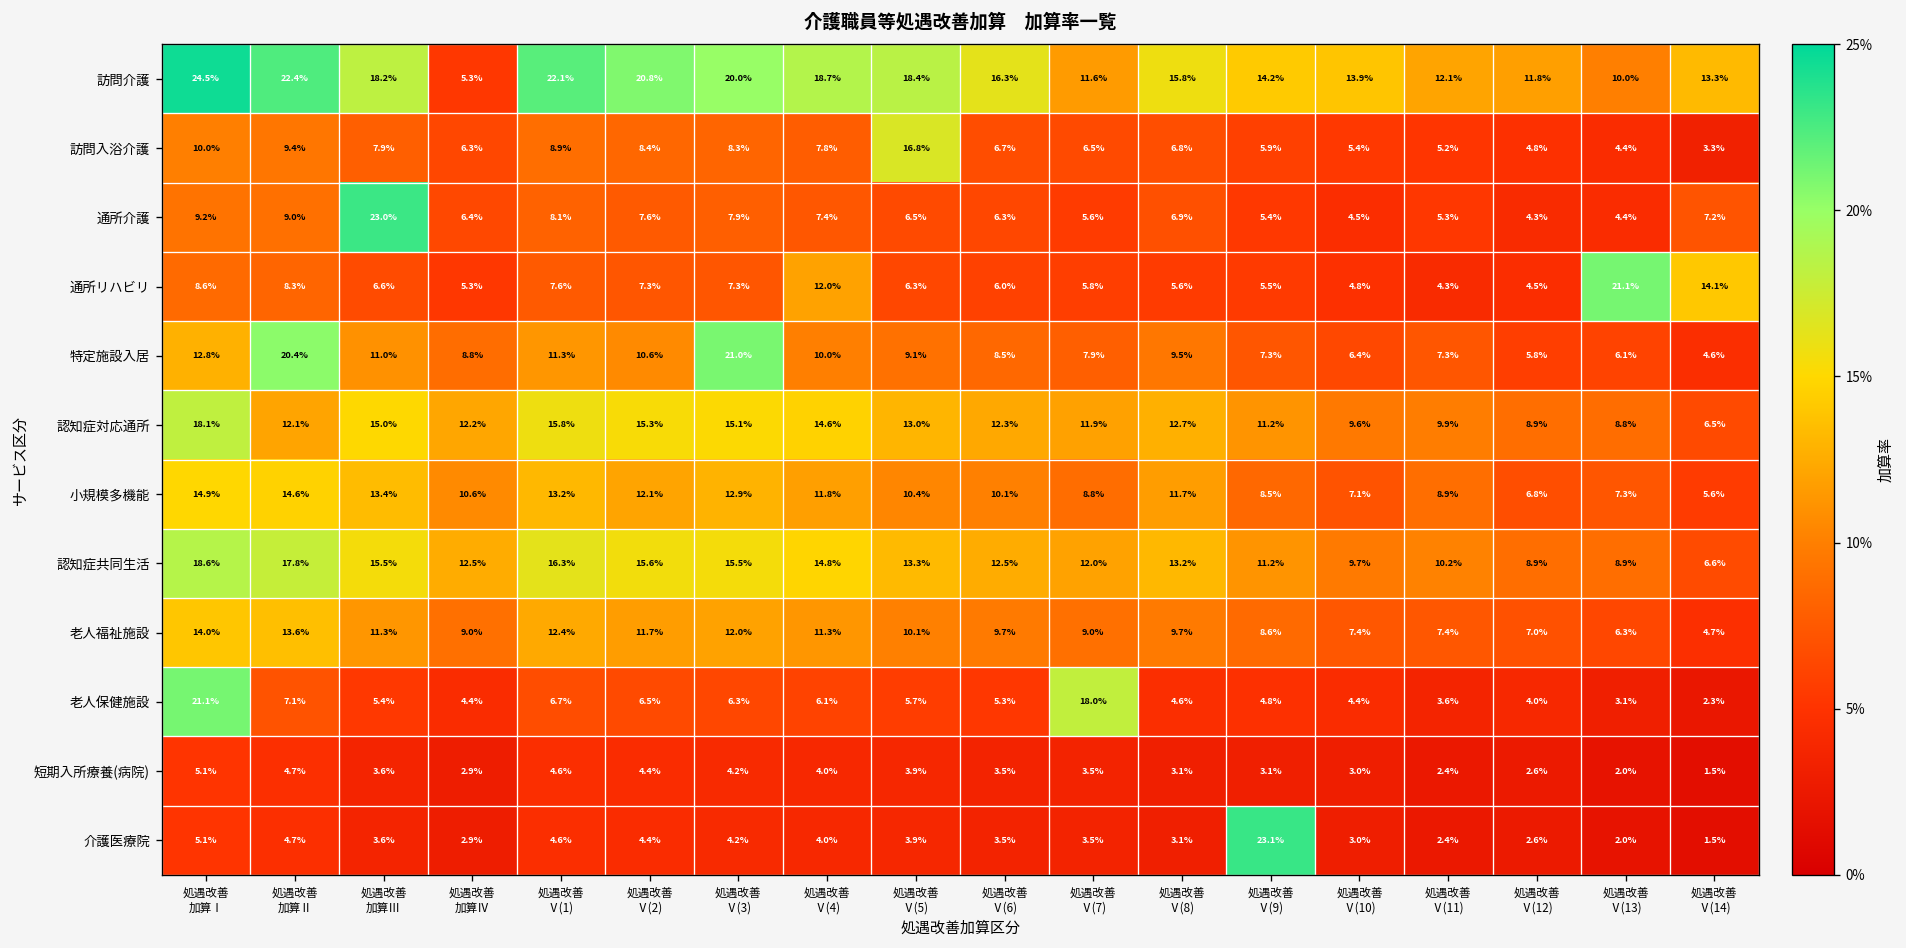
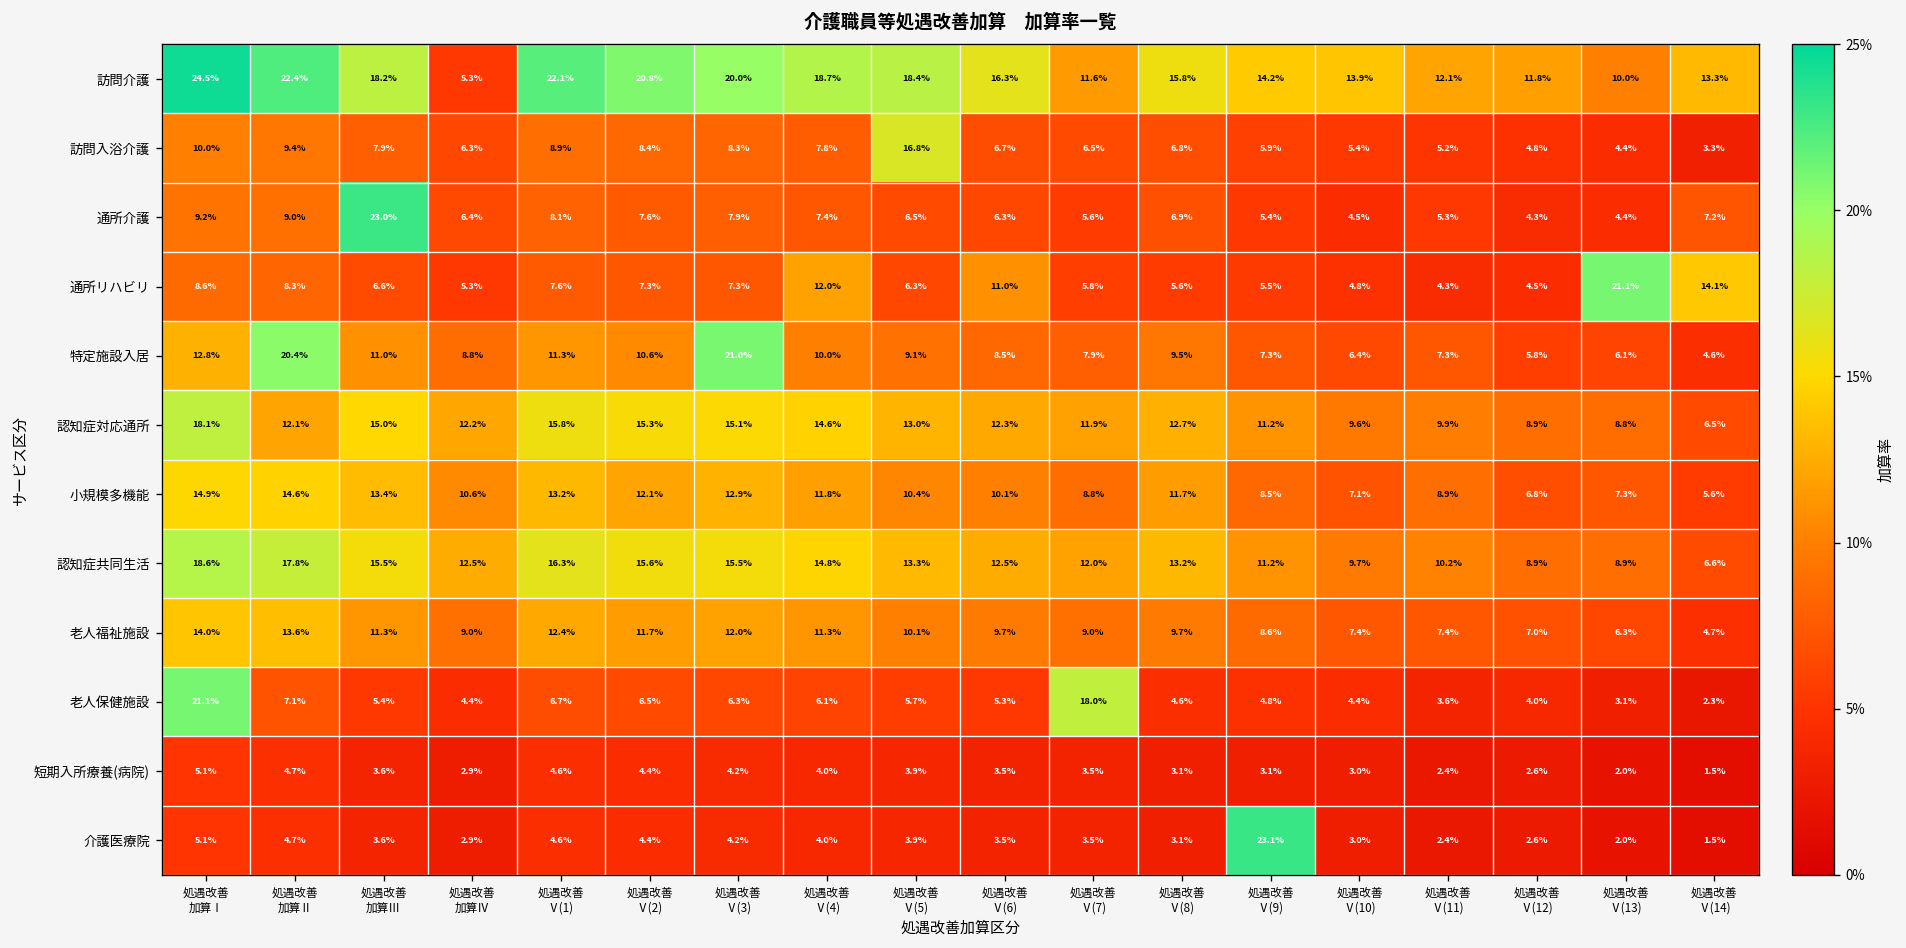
  {
    "通所リハビリ": {
      "処遇改善 加算Ⅰ": "8.6%",
      "処遇改善 加算Ⅱ": "8.3%",
      "処遇改善 加算Ⅲ": "6.6%",
      "処遇改善 加算Ⅳ": "5.3%",
      "処遇改善 Ⅴ(1)": "7.6%",
      "処遇改善 Ⅴ(2)": "7.3%",
      "処遇改善 Ⅴ(3)": "7.3%",
      "処遇改善 Ⅴ(4)": "12.0%",
      "処遇改善 Ⅴ(5)": "6.3%",
-     "処遇改善 Ⅴ(6)": "6.0%",
+     "処遇改善 Ⅴ(6)": "11.0%",
      "処遇改善 Ⅴ(7)": "5.8%",
      "処遇改善 Ⅴ(8)": "5.6%",
      "処遇改善 Ⅴ(9)": "5.5%",
      "処遇改善 Ⅴ(10)": "4.8%",
      "処遇改善 Ⅴ(11)": "4.3%",
      "処遇改善 Ⅴ(12)": "4.5%",
      "処遇改善 Ⅴ(13)": "21.1%",
      "処遇改善 Ⅴ(14)": "14.1%"
    }
  }
